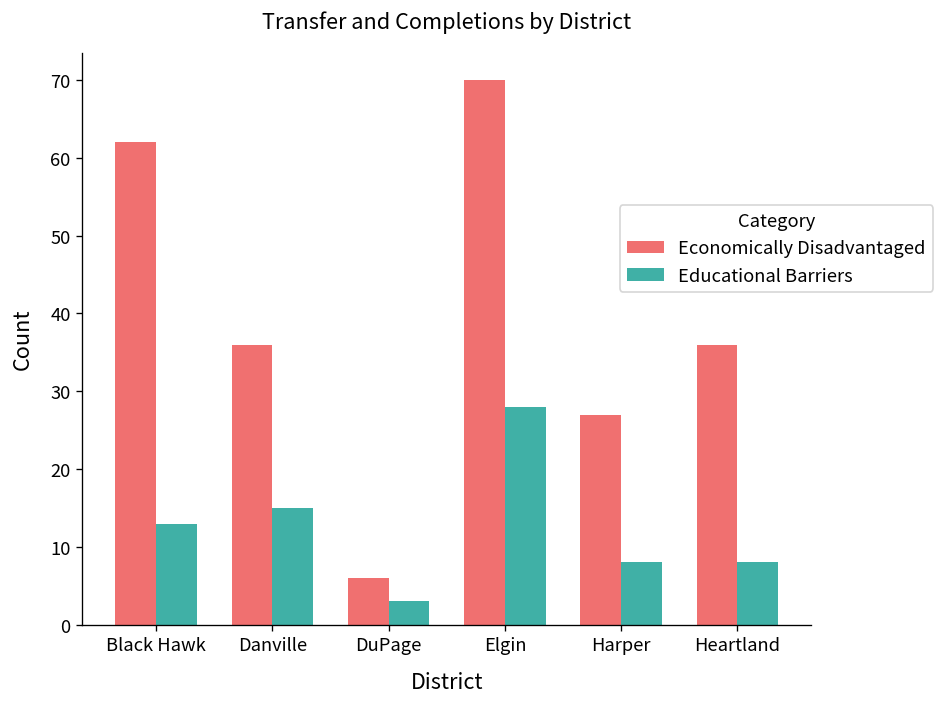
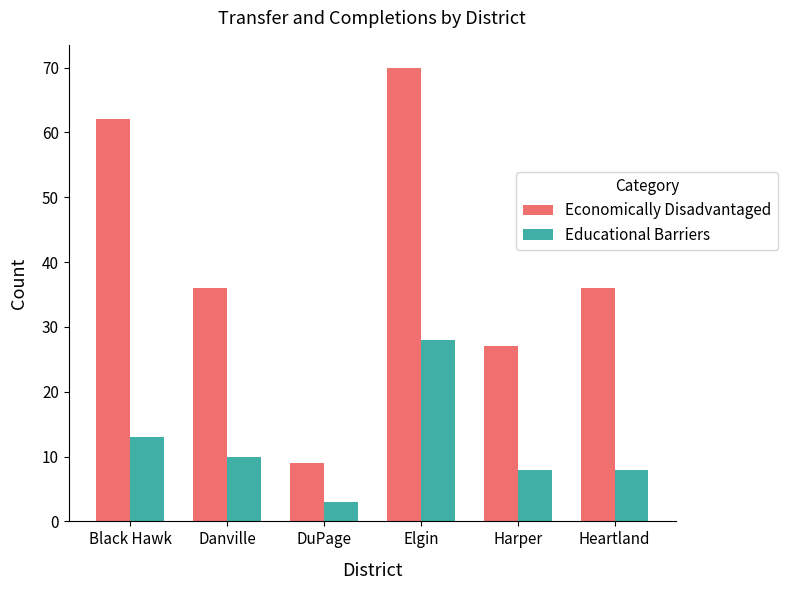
  {
    "Economically Disadvantaged": {
      "Black Hawk": 62,
      "Danville": 36,
-     "DuPage": 6,
+     "DuPage": 9,
      "Elgin": 70,
      "Harper": 27,
      "Heartland": 36
    },
    "Educational Barriers": {
      "Black Hawk": 13,
-     "Danville": 15,
+     "Danville": 10,
      "DuPage": 3,
      "Elgin": 28,
      "Harper": 8,
      "Heartland": 8
    }
  }
